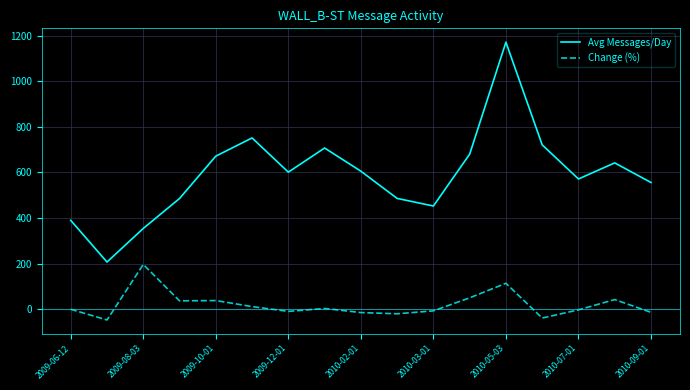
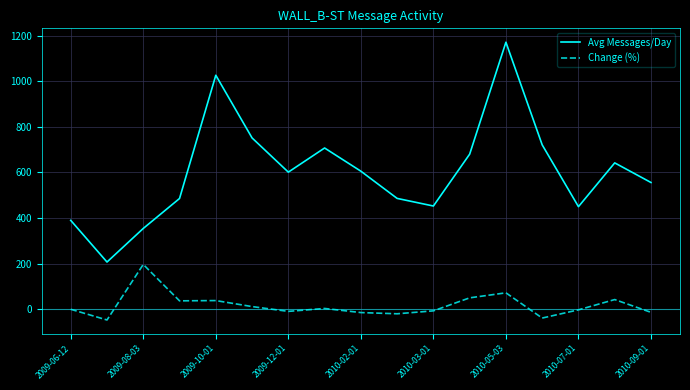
  {
    "Avg Messages/Day": {
      "2009-06-12": 390,
      "2009-08-03": 350,
-     "2009-10-01": 670,
+     "2009-10-01": 1030,
      "2009-12-01": 600,
      "2010-02-01": 610,
      "2010-03-01": 450,
      "2010-05-03": 1170,
-     "2010-07-01": 570,
+     "2010-07-01": 450,
      "2010-09-01": 560
    },
    "Change (%)": {
      "2009-06-12": 0,
      "2009-08-03": 200,
      "2009-10-01": 40,
      "2009-12-01": -10,
      "2010-02-01": -10,
      "2010-03-01": -10,
-     "2010-05-03": 110,
+     "2010-05-03": 70,
      "2010-07-01": 0,
      "2010-09-01": -10
    }
  }
